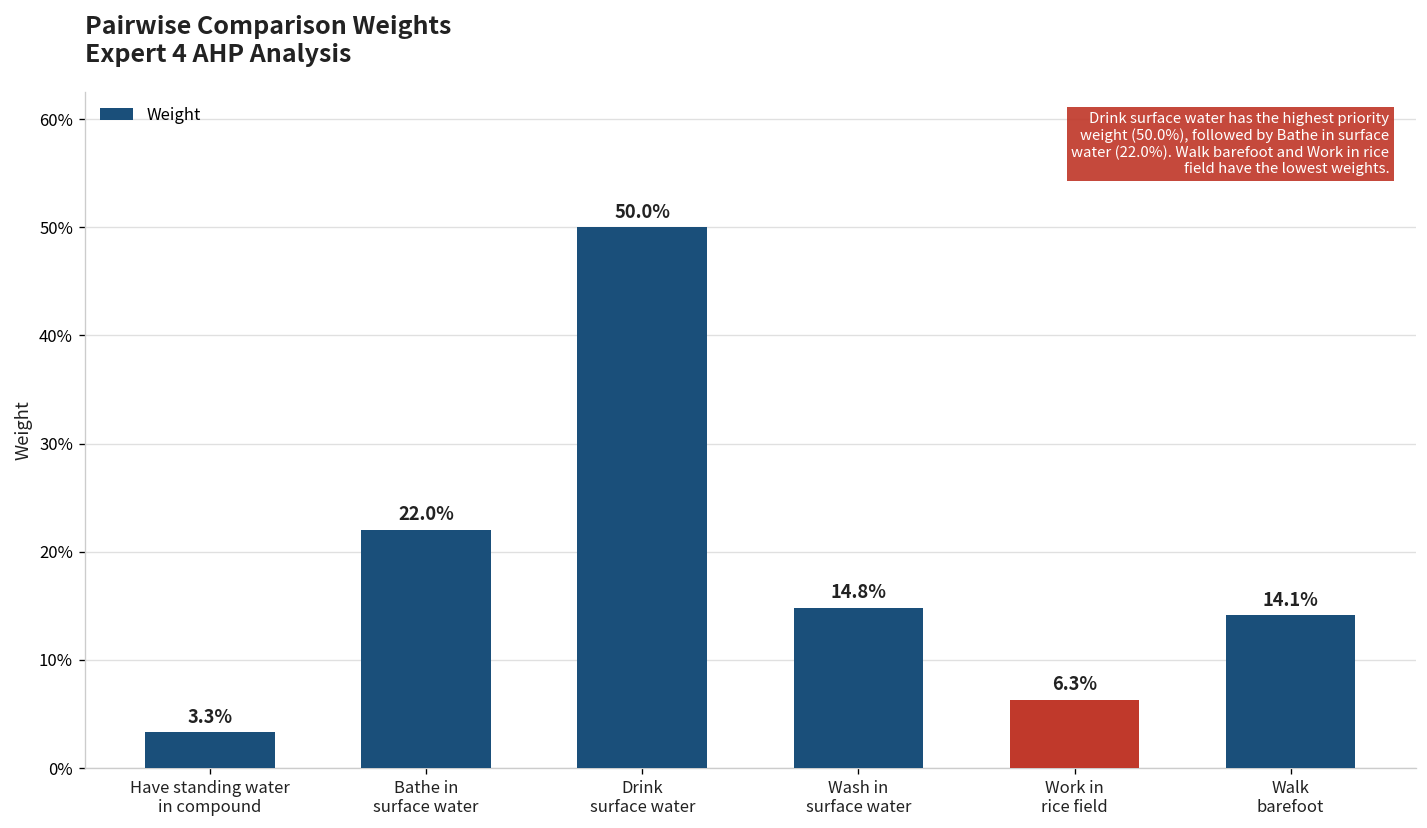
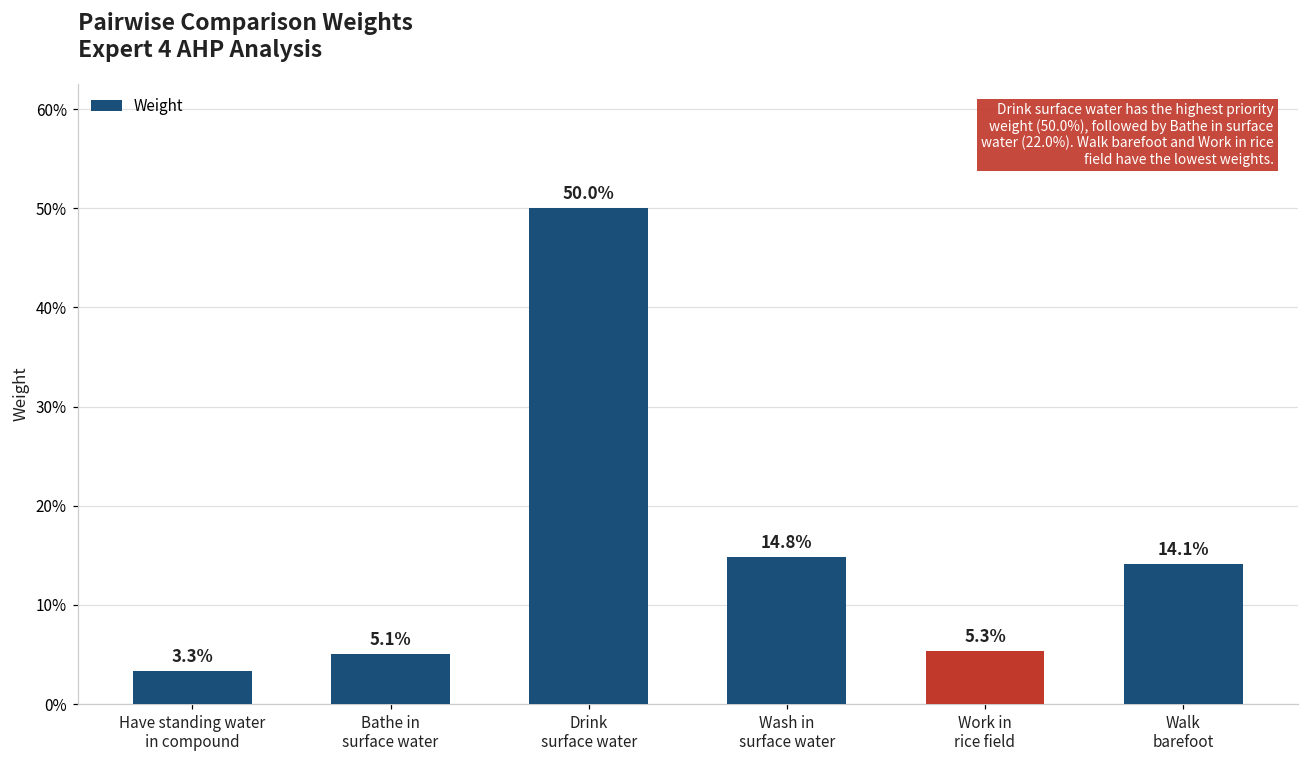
  {
    "Have standing water in compound": "3.3%",
-   "Bathe in surface water": "22.0%",
+   "Bathe in surface water": "5.1%",
    "Drink surface water": "50.0%",
    "Wash in surface water": "14.8%",
-   "Work in rice field": "6.3%",
+   "Work in rice field": "5.3%",
    "Walk barefoot": "14.1%"
  }
